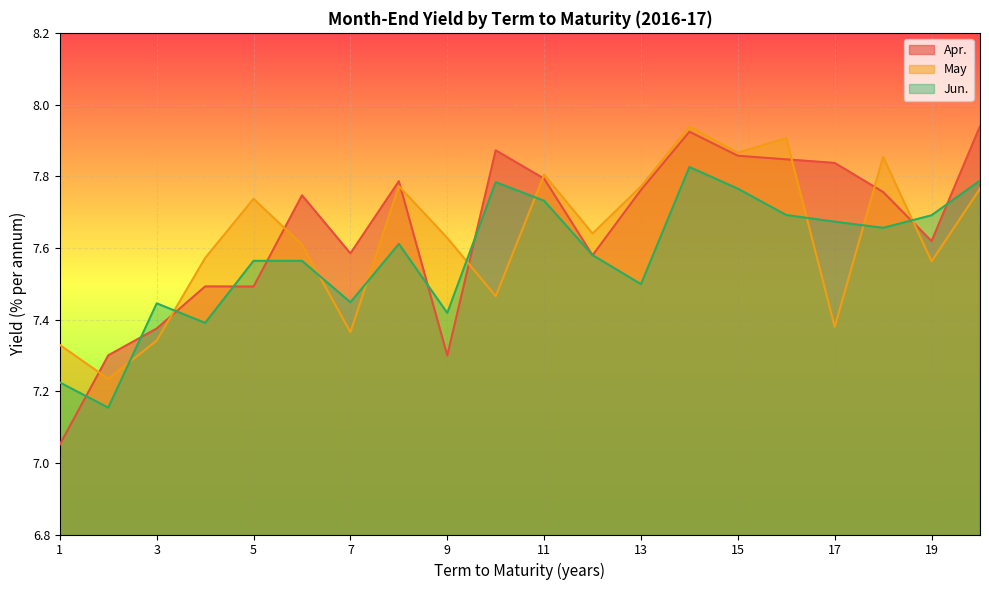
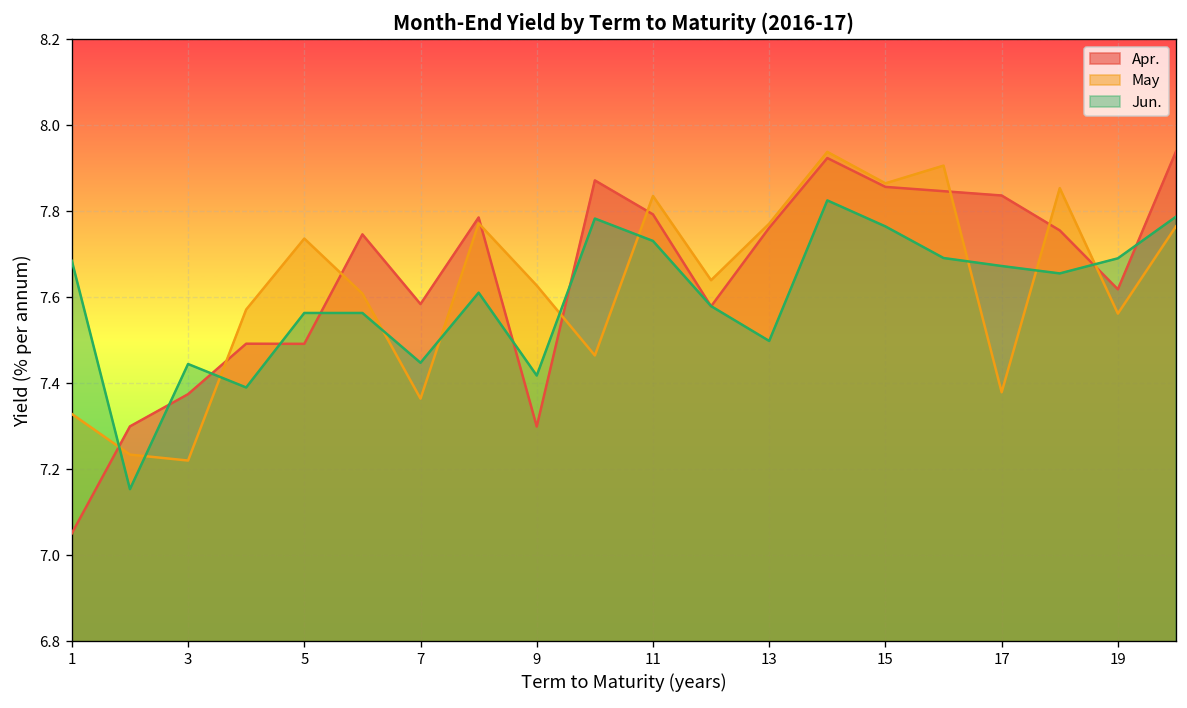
  {
    "Apr.": {
      "1": 7.05,
      "3": 7.37,
      "5": 7.49,
      "7": 7.58,
      "9": 7.30,
      "11": 7.79,
      "13": 7.76,
      "15": 7.86,
      "17": 7.84,
      "19": 7.62
    },
    "May": {
      "1": 7.33,
-     "3": 7.34,
+     "3": 7.22,
      "5": 7.74,
      "7": 7.36,
      "9": 7.63,
-     "11": 7.80,
+     "11": 7.84,
      "13": 7.77,
      "15": 7.87,
      "17": 7.38,
      "19": 7.56
    },
    "Jun.": {
-     "1": 7.22,
+     "1": 7.69,
      "3": 7.45,
      "5": 7.56,
      "7": 7.45,
      "9": 7.42,
      "11": 7.73,
      "13": 7.50,
      "15": 7.77,
      "17": 7.67,
      "19": 7.69
    }
  }
